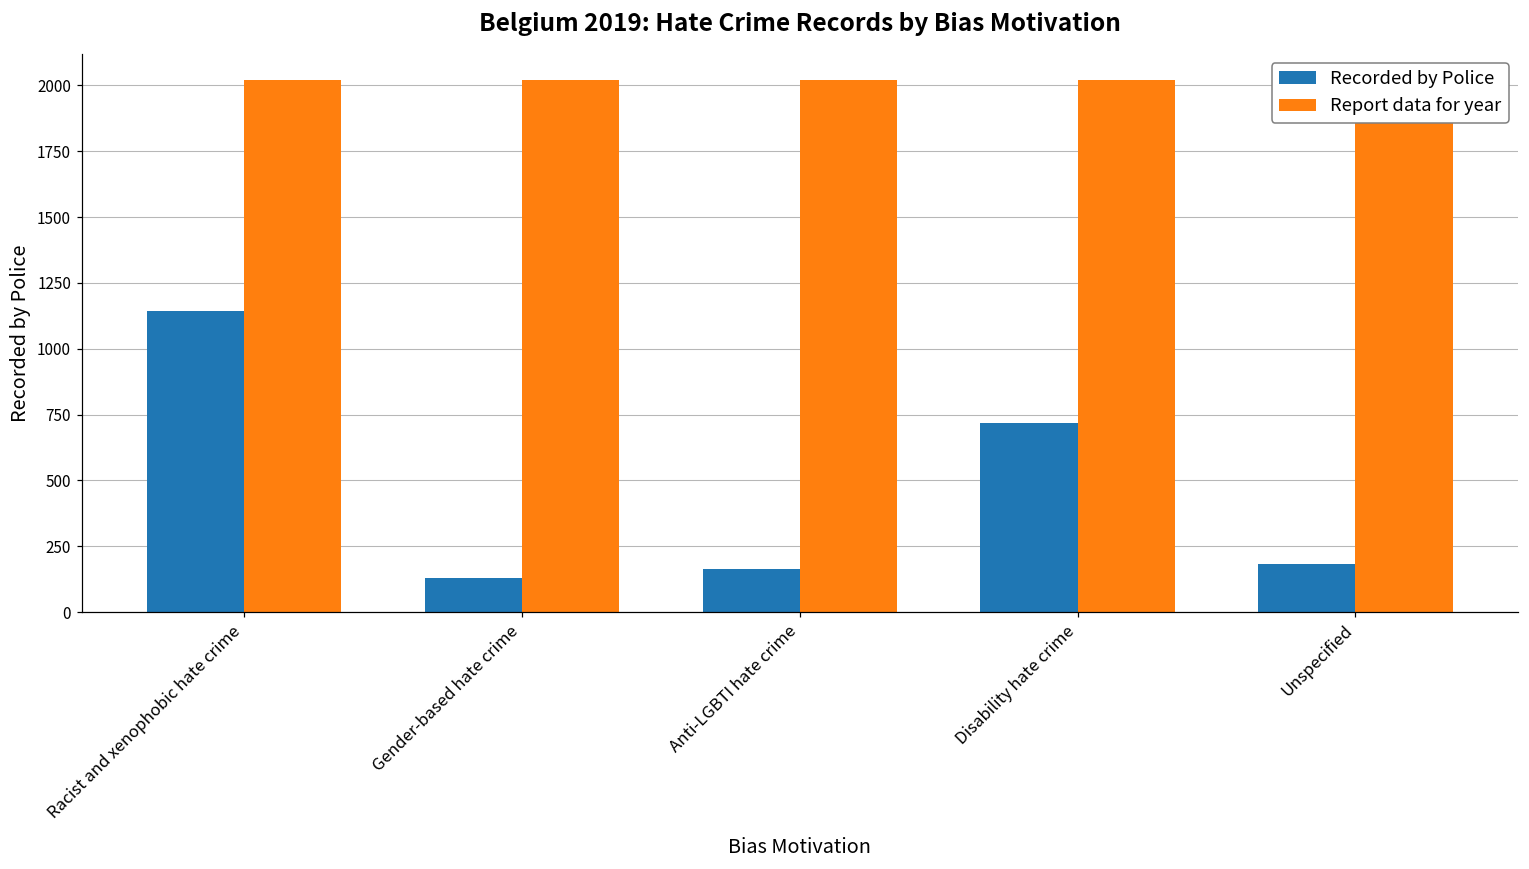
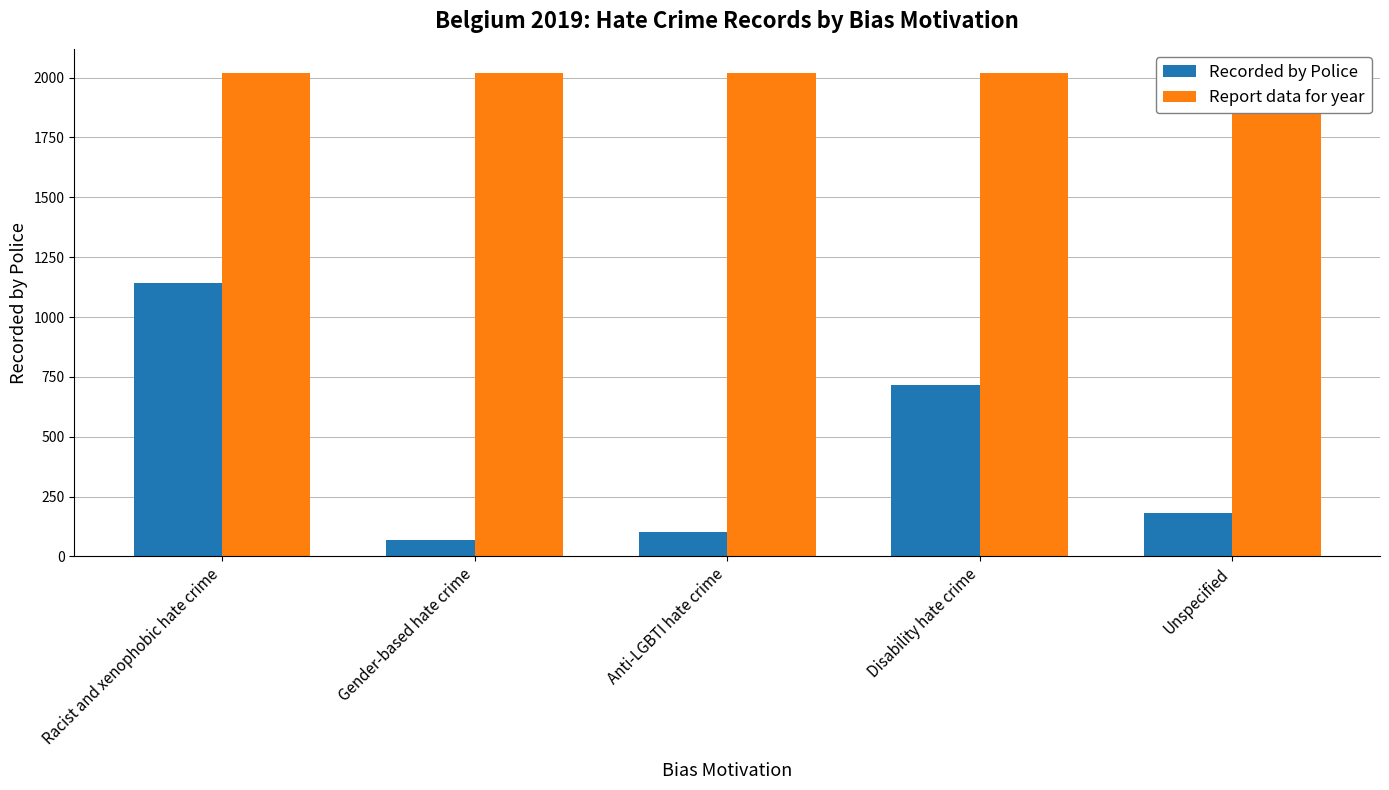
  {
    "Recorded by Police": {
      "Racist and xenophobic hate crime": 1140,
-     "Gender-based hate crime": 130,
-     "Anti-LGBTI hate crime": 160,
+     "Gender-based hate crime": 70,
+     "Anti-LGBTI hate crime": 100,
      "Disability hate crime": 720,
      "Unspecified": 180
    },
    "Report data for year": {
      "Racist and xenophobic hate crime": 2020,
      "Gender-based hate crime": 2020,
      "Anti-LGBTI hate crime": 2020,
      "Disability hate crime": 2020
    }
  }
